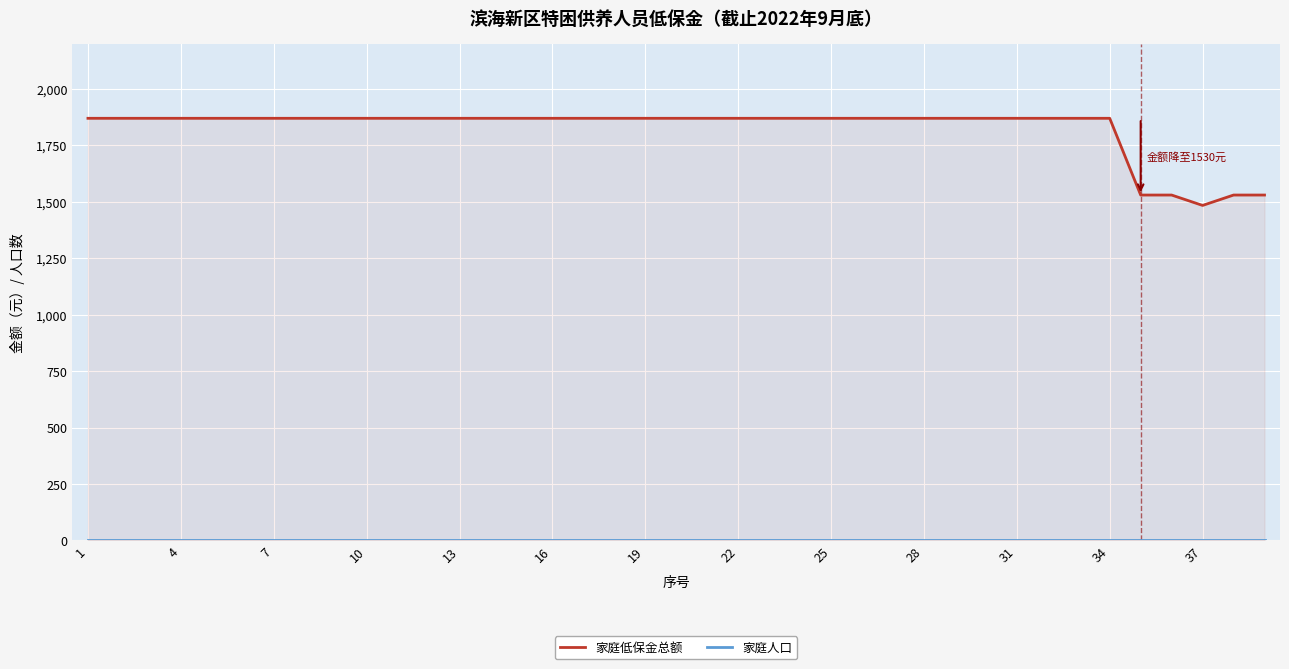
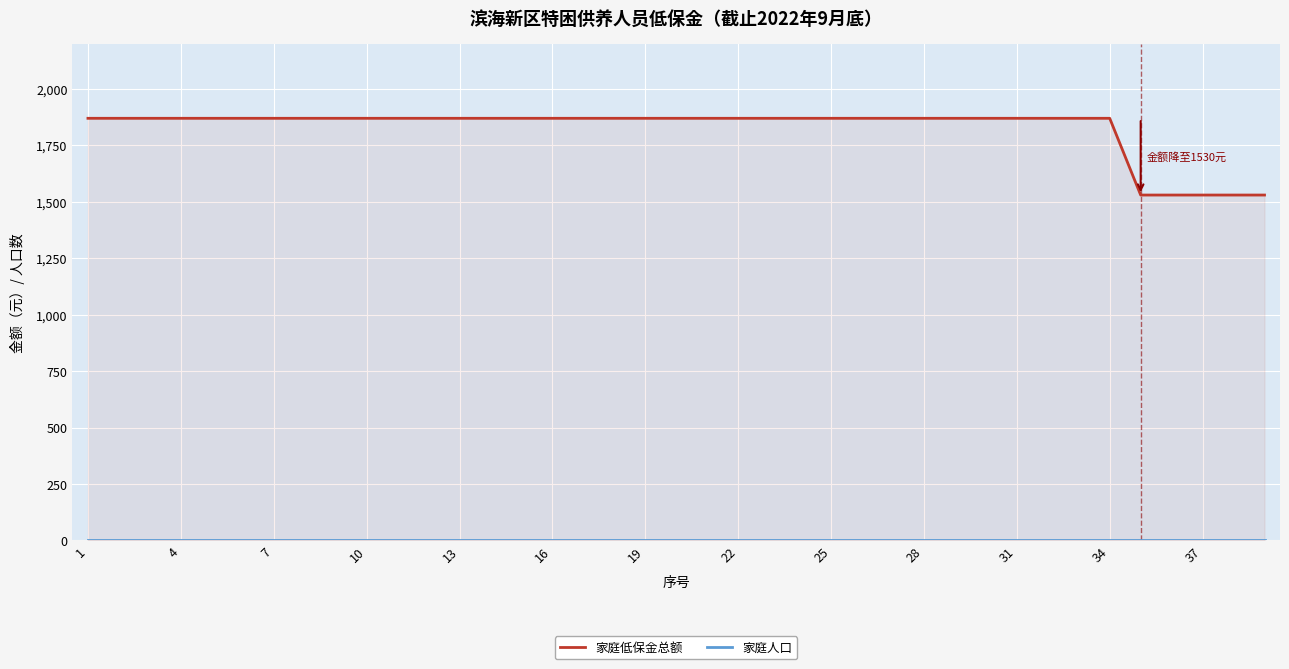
  {
    "家庭低保金总额": {
      "1": "1,870",
      "4": "1,870",
      "7": "1,870",
      "10": "1,870",
      "13": "1,870",
      "16": "1,870",
      "19": "1,870",
      "22": "1,870",
      "25": "1,870",
      "28": "1,870",
      "31": "1,870",
      "34": "1,870",
-     "37": "1,480"
+     "37": "1,530"
    },
    "家庭人口": {
      "1": "0",
      "4": "0",
      "7": "0",
      "10": "0",
      "13": "0",
      "16": "0",
      "19": "0",
      "22": "0",
      "25": "0",
      "28": "0",
      "31": "0",
      "34": "0",
      "37": "0"
    }
  }
